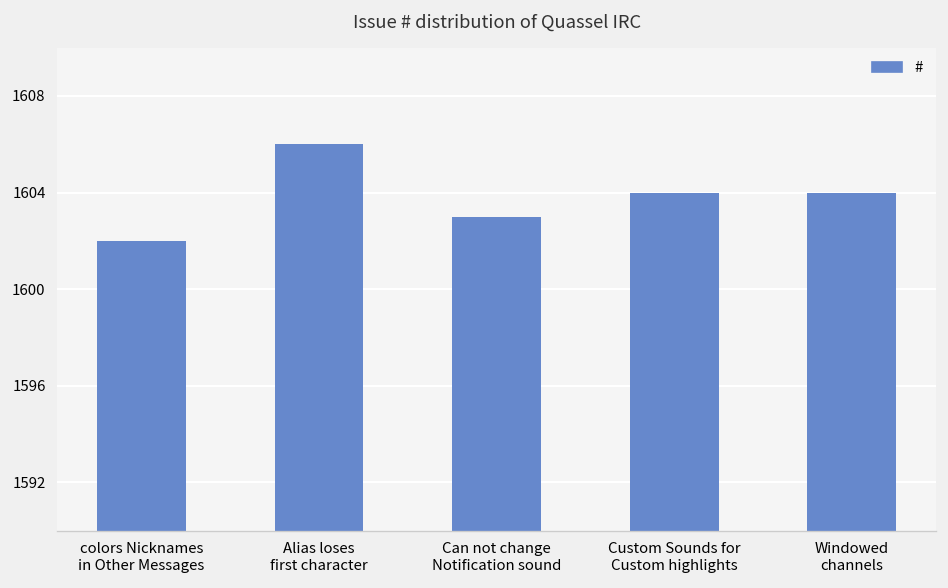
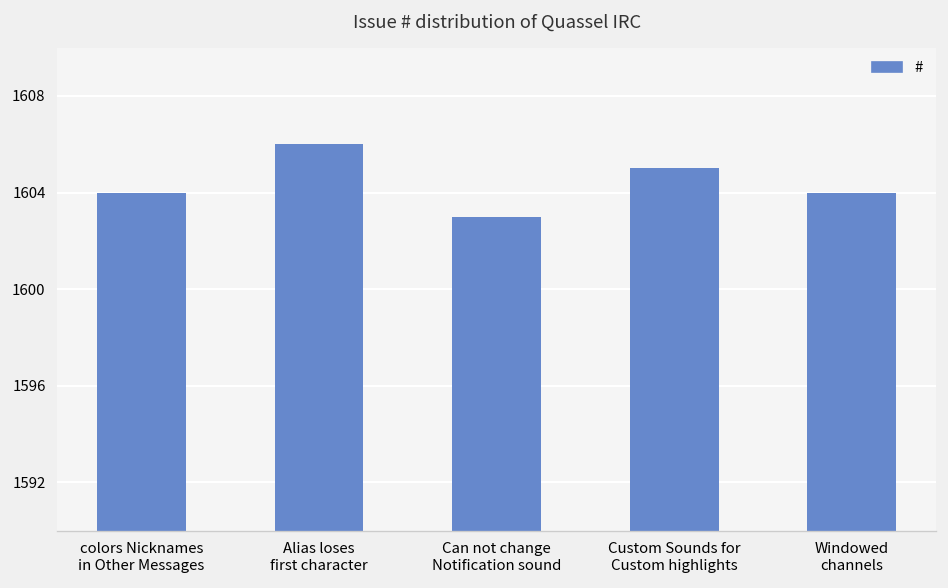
  {
-   "colors Nicknames in Other Messages": 1602,
+   "colors Nicknames in Other Messages": 1604,
    "Alias loses first character": 1606,
    "Can not change Notification sound": 1603,
-   "Custom Sounds for Custom highlights": 1604,
+   "Custom Sounds for Custom highlights": 1605,
    "Windowed channels": 1604
  }
